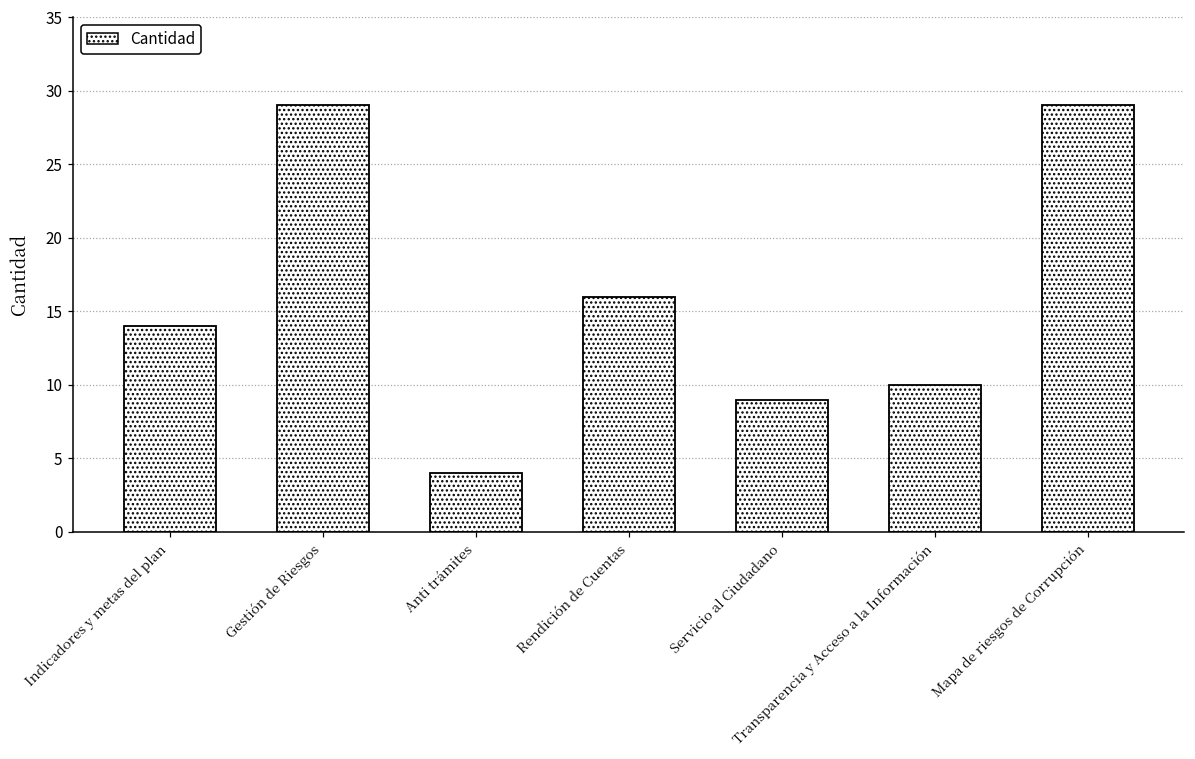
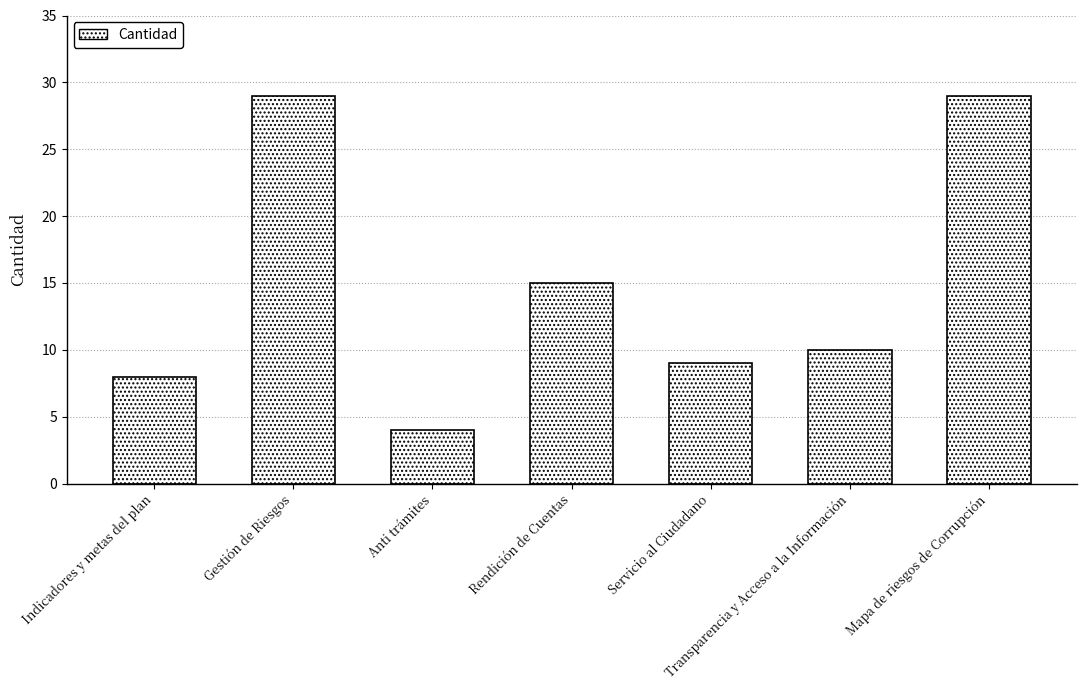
  {
-   "Indicadores y metas del plan": 14,
+   "Indicadores y metas del plan": 8,
    "Gestión de Riesgos": 29,
    "Anti trámites": 4,
-   "Rendición de Cuentas": 16,
+   "Rendición de Cuentas": 15,
    "Servicio al Ciudadano": 9,
    "Transparencia y Acceso a la Información": 10,
    "Mapa de riesgos de Corrupción": 29
  }
